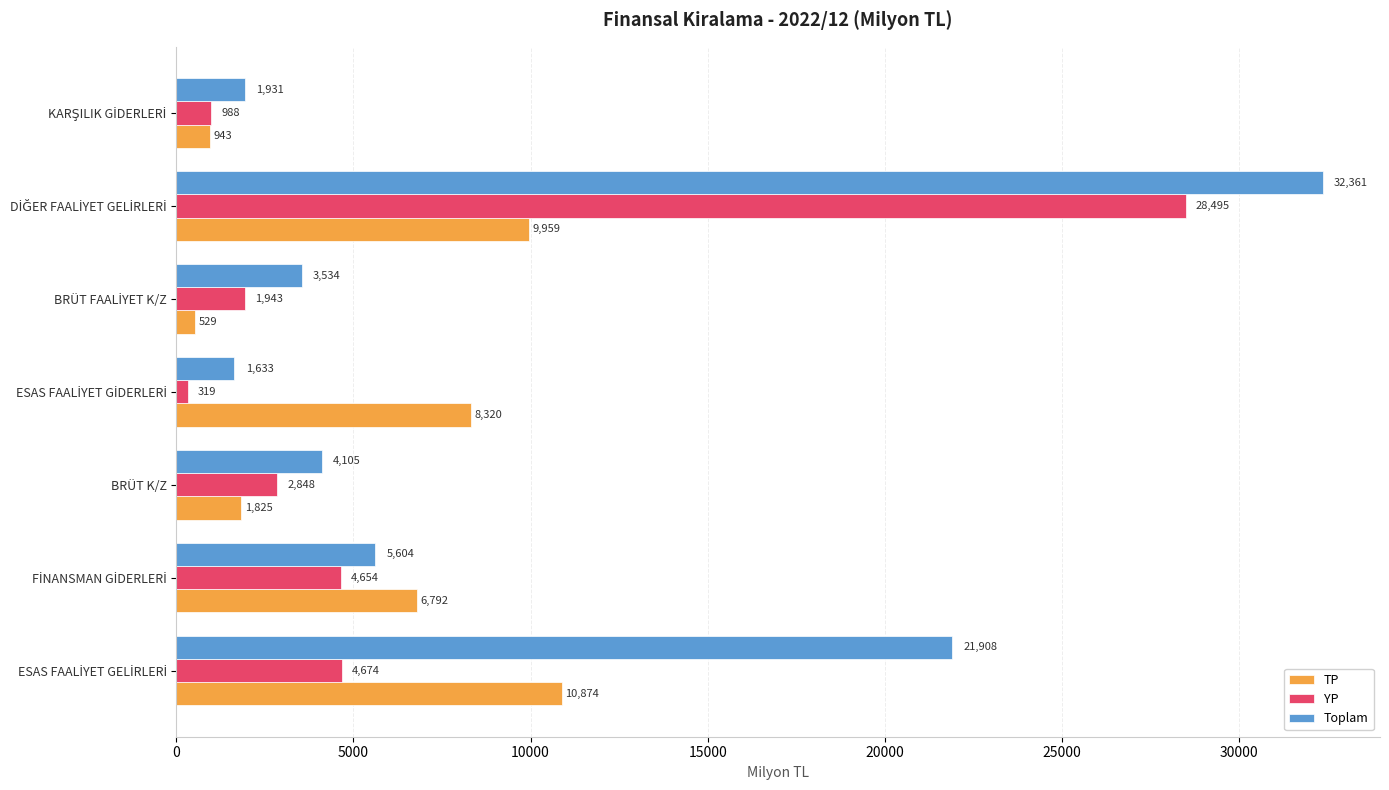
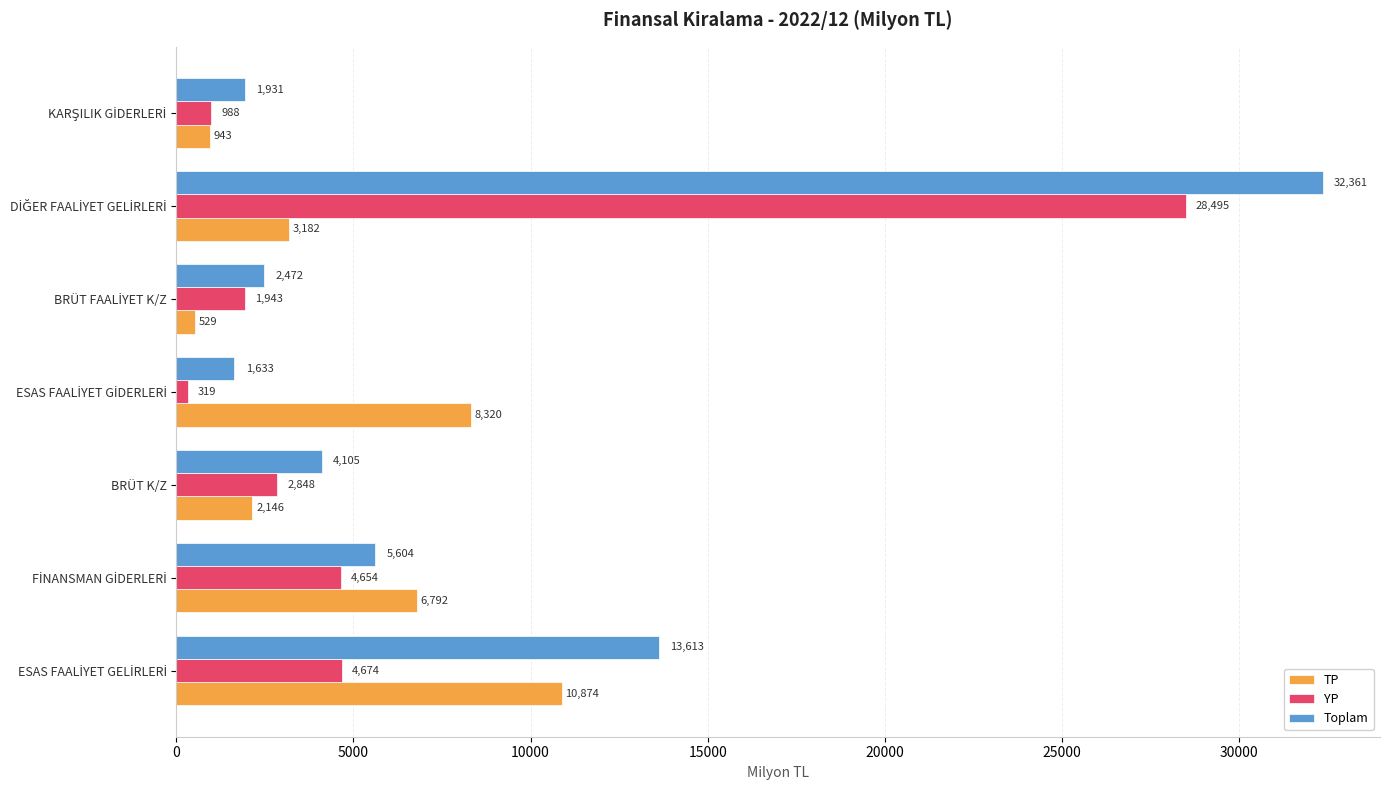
  {
    "TP": {
      "KARŞILIK GİDERLERİ": "943",
-     "DİĞER FAALİYET GELİRLERİ": "9,959",
+     "DİĞER FAALİYET GELİRLERİ": "3,182",
      "BRÜT FAALİYET K/Z": "529",
      "ESAS FAALİYET GİDERLERİ": "8,320",
-     "BRÜT K/Z": "1,825",
+     "BRÜT K/Z": "2,146",
      "FİNANSMAN GİDERLERİ": "6,792",
      "ESAS FAALİYET GELİRLERİ": "10,874"
    },
    "YP": {
      "KARŞILIK GİDERLERİ": "988",
      "DİĞER FAALİYET GELİRLERİ": "28,495",
      "BRÜT FAALİYET K/Z": "1,943",
      "ESAS FAALİYET GİDERLERİ": "319",
      "BRÜT K/Z": "2,848",
      "FİNANSMAN GİDERLERİ": "4,654",
      "ESAS FAALİYET GELİRLERİ": "4,674"
    },
    "Toplam": {
      "KARŞILIK GİDERLERİ": "1,931",
      "DİĞER FAALİYET GELİRLERİ": "32,361",
-     "BRÜT FAALİYET K/Z": "3,534",
+     "BRÜT FAALİYET K/Z": "2,472",
      "ESAS FAALİYET GİDERLERİ": "1,633",
      "BRÜT K/Z": "4,105",
      "FİNANSMAN GİDERLERİ": "5,604",
-     "ESAS FAALİYET GELİRLERİ": "21,908"
+     "ESAS FAALİYET GELİRLERİ": "13,613"
    }
  }
